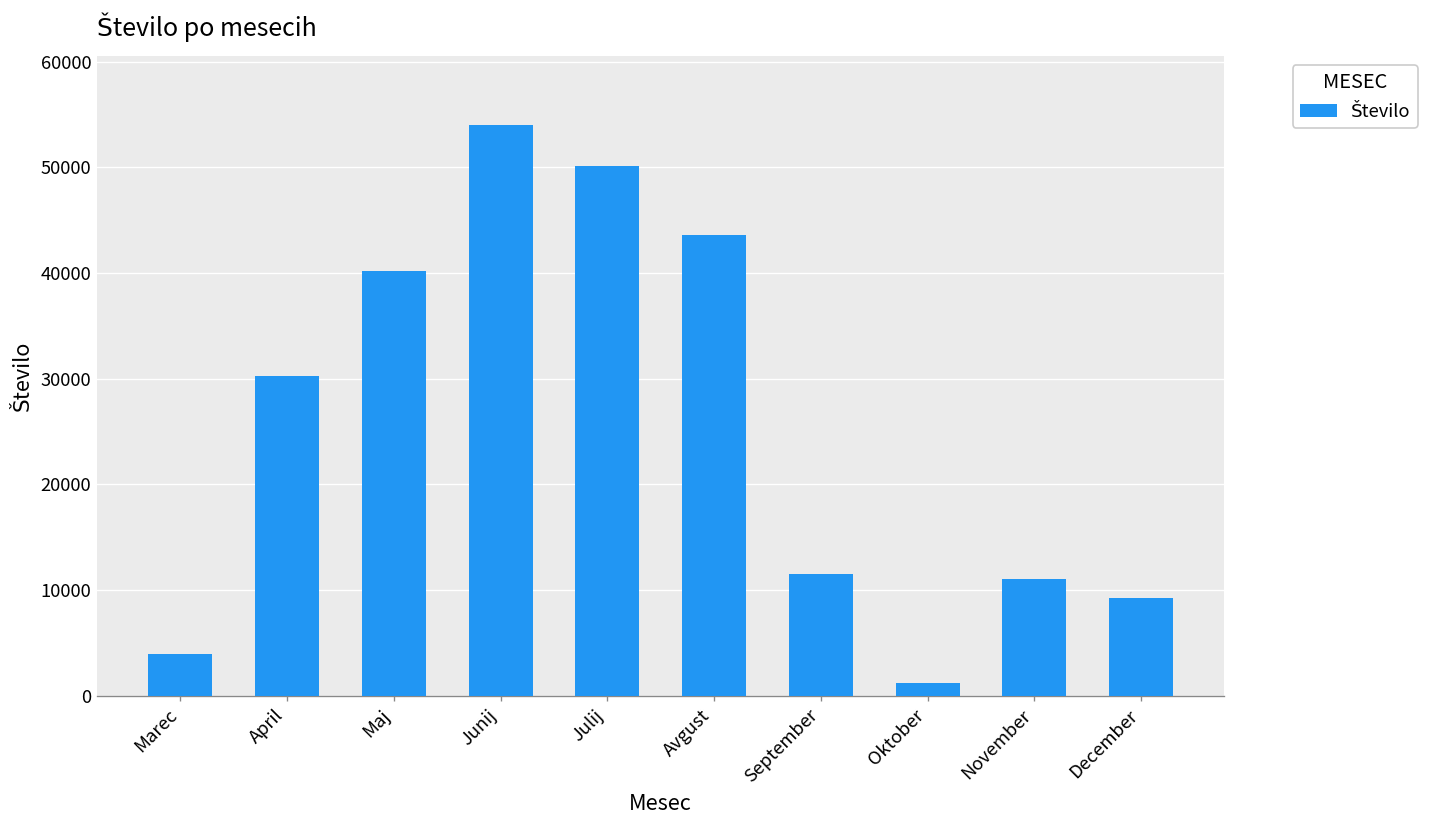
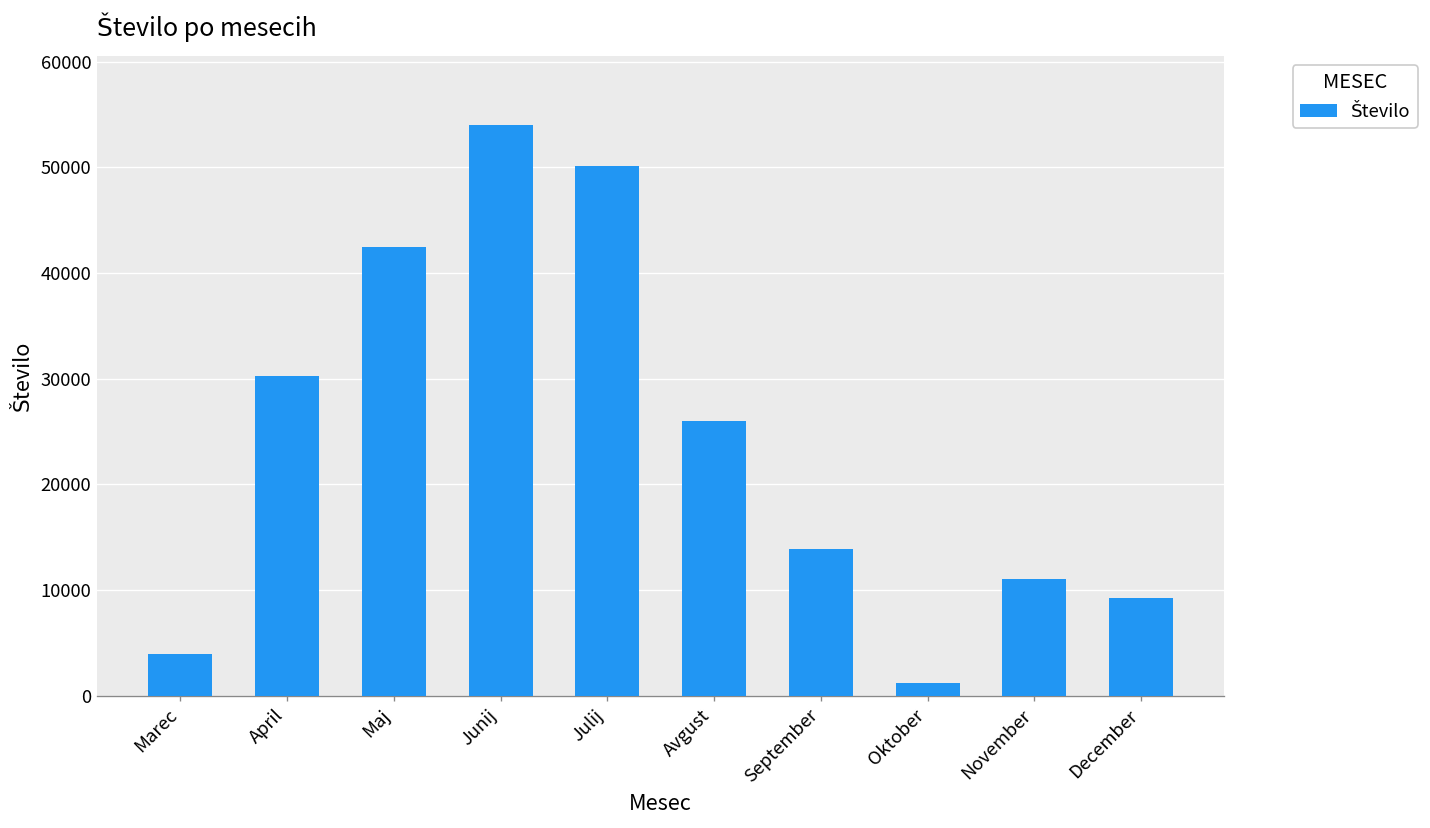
  {
    "Marec": 4000,
    "April": 30000,
-   "Maj": 40000,
+   "Maj": 42000,
    "Junij": 54000,
    "Julij": 50000,
-   "Avgust": 44000,
-   "September": 11000,
+   "Avgust": 26000,
+   "September": 14000,
    "Oktober": 1000,
    "November": 11000,
    "December": 9000
  }
